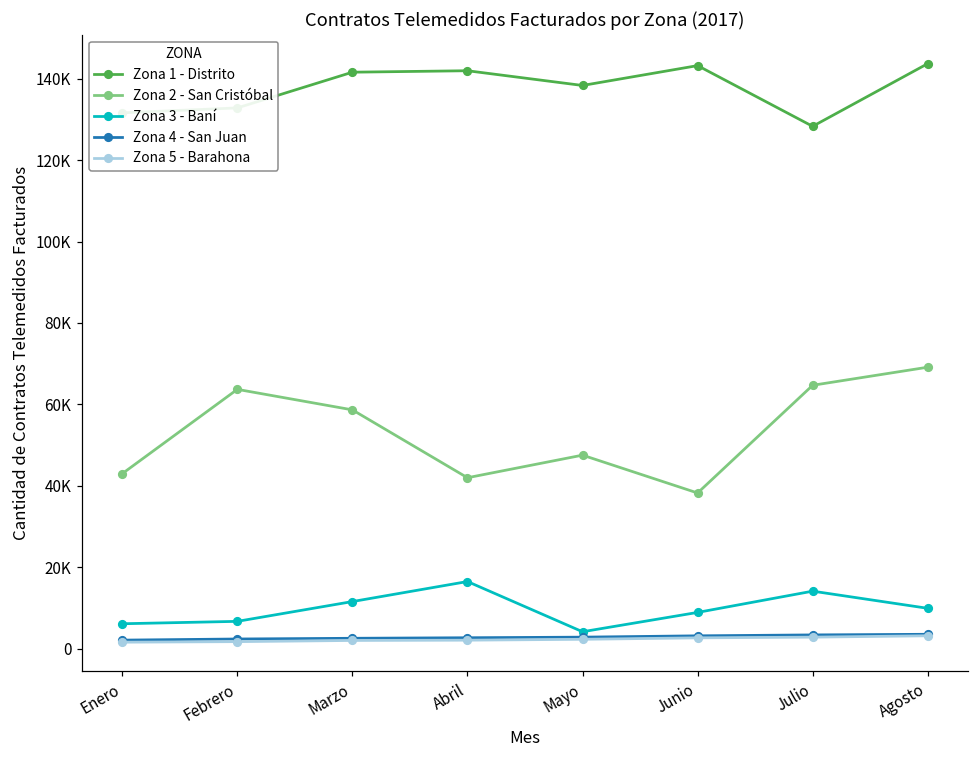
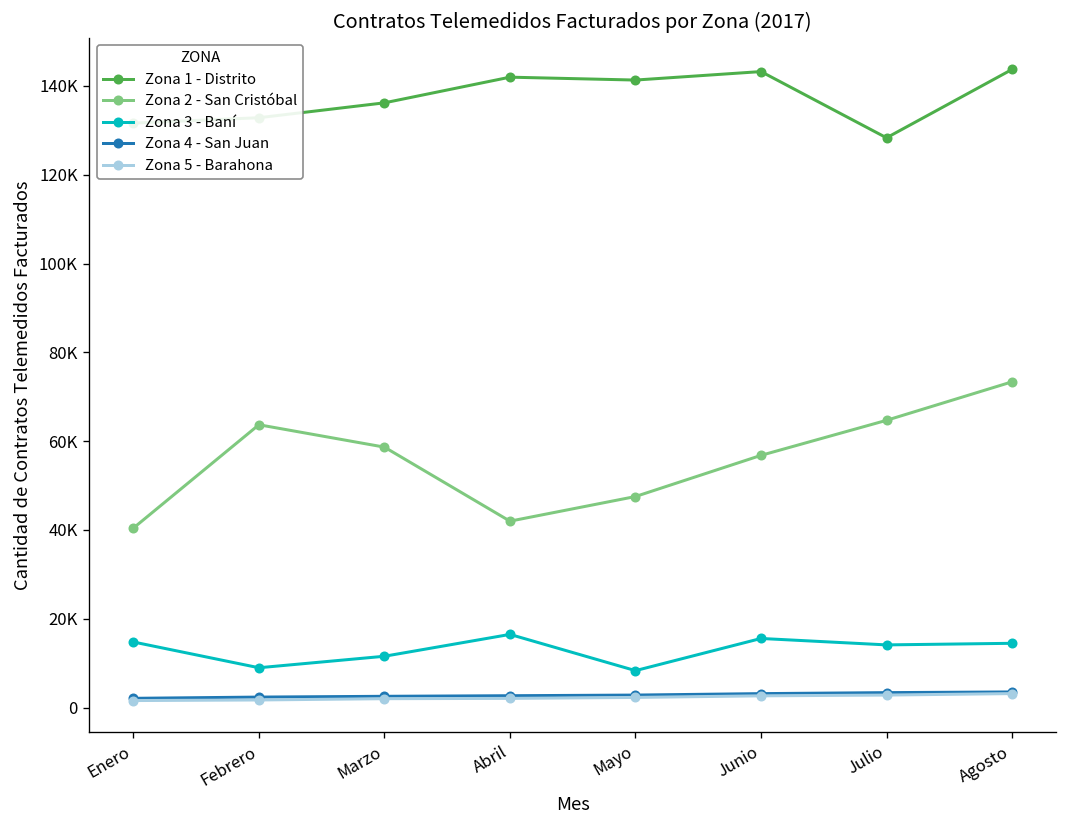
  {
    "Zona 1 - Distrito": {
-     "Marzo": 142000,
+     "Marzo": 136000,
      "Abril": 142000,
-     "Mayo": 138000,
+     "Mayo": 141000,
      "Junio": 143000,
      "Julio": 128000,
      "Agosto": 144000
    },
    "Zona 2 - San Cristóbal": {
-     "Enero": 43000,
+     "Enero": 40000,
      "Febrero": 64000,
      "Marzo": 59000,
      "Abril": 42000,
      "Mayo": 48000,
-     "Junio": 38000,
+     "Junio": 57000,
      "Julio": 65000,
-     "Agosto": 69000
+     "Agosto": 73000
    },
    "Zona 3 - Baní": {
-     "Enero": 6000,
-     "Febrero": 7000,
+     "Enero": 15000,
+     "Febrero": 9000,
      "Marzo": 12000,
      "Abril": 16000,
-     "Mayo": 4000,
-     "Junio": 9000,
+     "Mayo": 8000,
+     "Junio": 16000,
      "Julio": 14000,
-     "Agosto": 10000
+     "Agosto": 14000
    }
  }
